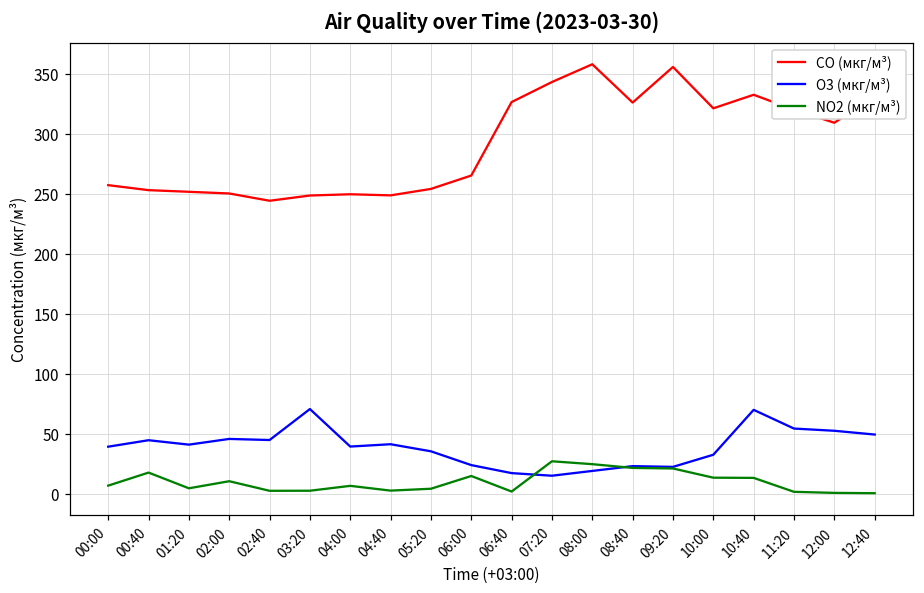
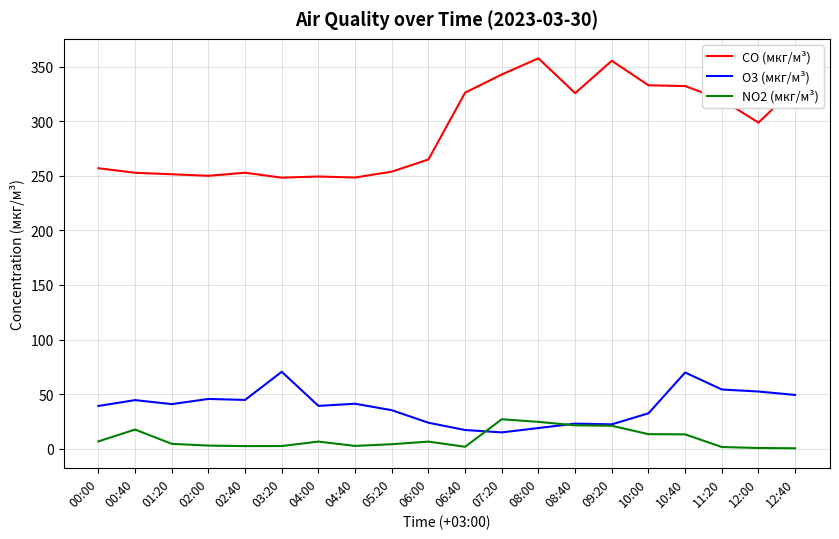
  {
    "CO (мкг/м³)": {
      "00:00": 257,
      "00:40": 253,
      "01:20": 252,
      "02:00": 250,
-     "02:40": 244,
+     "02:40": 253,
      "03:20": 248,
      "04:00": 249,
      "04:40": 249,
      "05:20": 254,
      "06:00": 265,
      "06:40": 326,
      "07:20": 343,
      "08:00": 358,
      "08:40": 326,
      "09:20": 356,
-     "10:00": 321,
+     "10:00": 333,
      "10:40": 332,
-     "12:00": 309
+     "12:00": 299
    },
    "O3 (мкг/м³)": {
      "00:00": 39,
      "00:40": 44,
      "01:20": 41,
      "02:00": 46,
      "02:40": 45,
      "03:20": 70,
      "04:00": 39,
      "04:40": 41,
      "05:20": 35,
      "06:00": 24,
      "06:40": 17,
      "07:20": 15,
      "08:00": 19,
      "10:00": 32,
      "10:40": 70,
      "11:20": 54,
      "12:00": 52,
      "12:40": 49
    },
    "NO2 (мкг/м³)": {
      "00:00": 7,
      "00:40": 17,
      "01:20": 4,
-     "02:00": 10,
+     "02:00": 3,
      "02:40": 2,
      "03:20": 2,
      "04:00": 6,
      "04:40": 2,
      "05:20": 4,
-     "06:00": 15,
+     "06:00": 6,
      "06:40": 2,
      "07:20": 27,
      "08:00": 25,
      "10:00": 13,
      "10:40": 13,
      "11:20": 1,
      "12:00": 1,
      "12:40": 0
    }
  }
